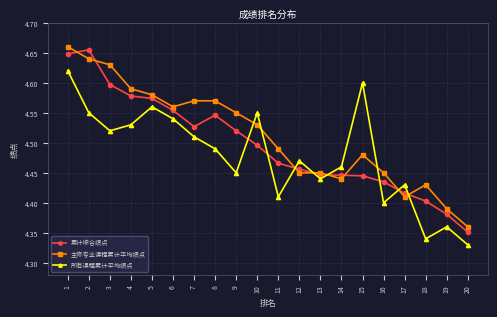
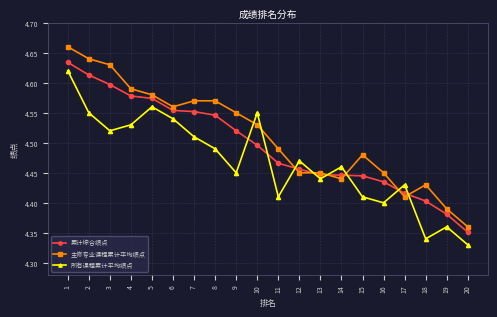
  {
    "累计综合绩点": {
-     "1": 4.65,
-     "2": 4.66,
+     "1": 4.63,
+     "2": 4.61,
      "3": 4.60,
      "4": 4.58,
      "5": 4.57,
      "6": 4.55,
-     "7": 4.53,
+     "7": 4.55,
      "8": 4.55,
      "9": 4.52,
      "10": 4.50,
      "11": 4.47,
      "12": 4.46,
      "14": 4.45,
      "15": 4.45,
      "16": 4.44,
      "17": 4.42,
      "18": 4.40,
      "19": 4.38,
      "20": 4.35
    },
    "主修专业课程累计平均绩点": {
      "1": 4.66,
      "2": 4.64,
      "3": 4.63,
      "4": 4.59,
      "5": 4.58,
      "6": 4.56,
      "7": 4.57,
      "8": 4.57,
      "9": 4.55,
      "10": 4.53,
      "11": 4.49,
      "12": 4.45,
      "14": 4.44,
      "15": 4.48,
      "16": 4.45,
      "17": 4.41,
      "18": 4.43,
      "19": 4.39,
      "20": 4.36
    },
    "所有课程累计平均绩点": {
      "1": 4.62,
      "2": 4.55,
      "3": 4.52,
      "4": 4.53,
      "5": 4.56,
      "6": 4.54,
      "7": 4.51,
      "8": 4.49,
      "9": 4.45,
      "10": 4.55,
      "11": 4.41,
      "12": 4.47,
      "13": 4.44,
      "14": 4.46,
-     "15": 4.60,
+     "15": 4.41,
      "16": 4.40,
      "17": 4.43,
      "18": 4.34,
      "19": 4.36,
      "20": 4.33
    }
  }
